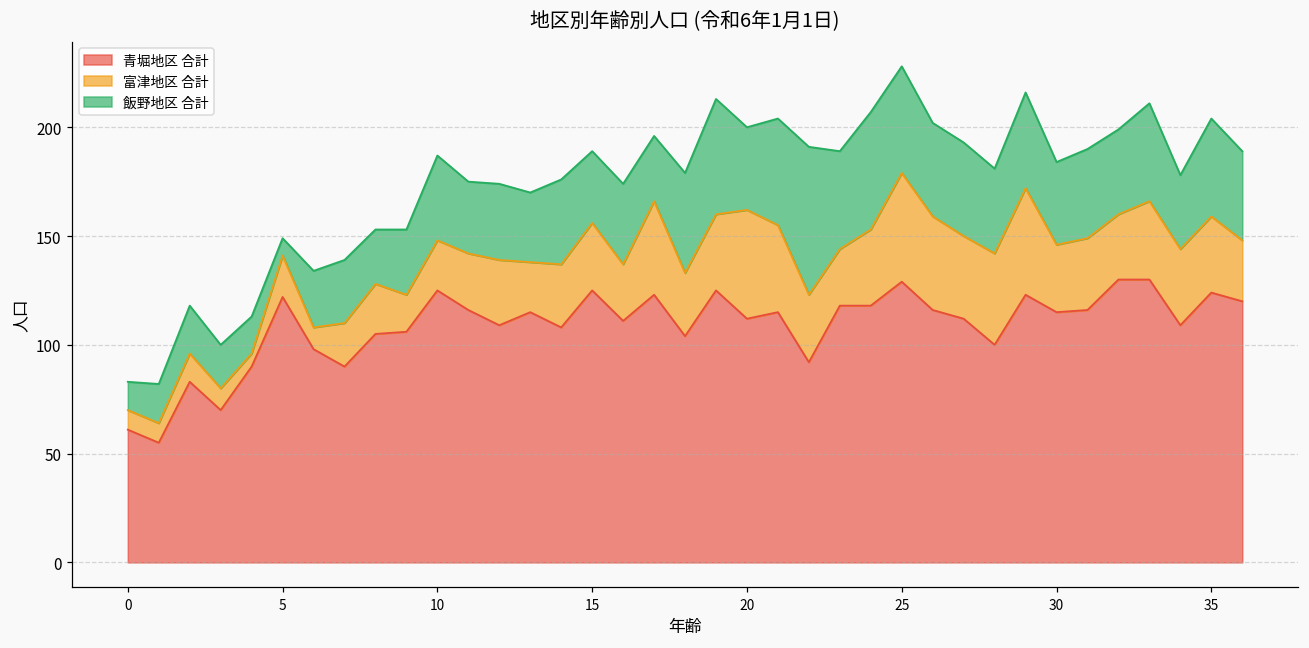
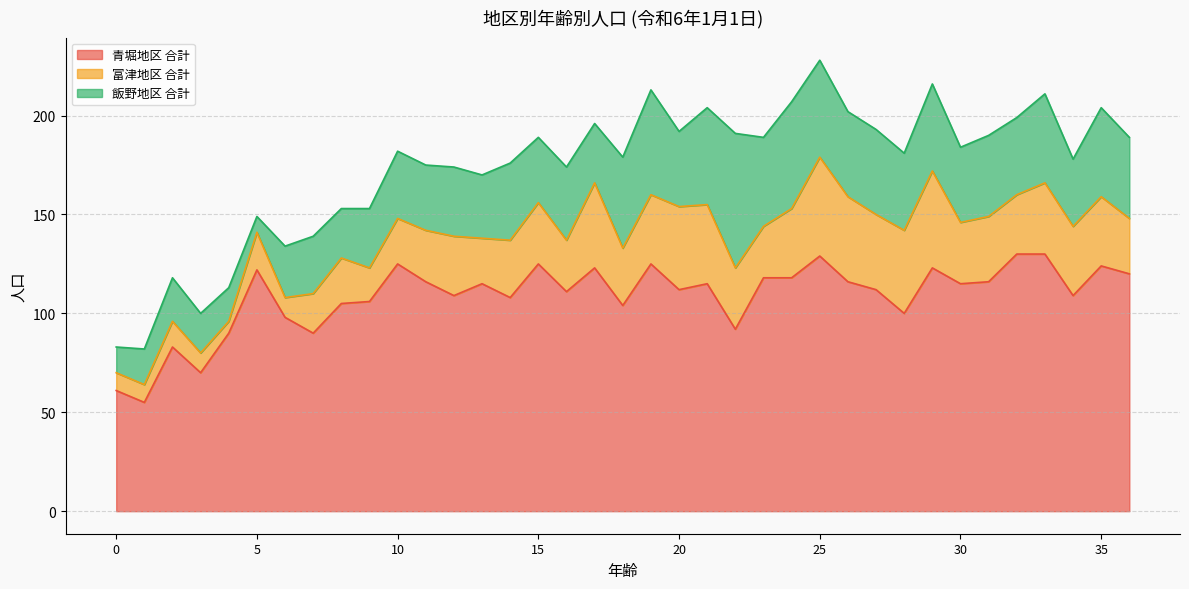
  {
    "青堀地区 合計": {
      "0": 61,
      "5": 122,
      "10": 125,
      "15": 125,
      "20": 112,
      "25": 129,
      "30": 115,
      "35": 124
    },
    "富津地区 合計": {
      "0": 9,
      "5": 19,
      "10": 23,
      "15": 31,
-     "20": 50,
+     "20": 42,
      "25": 50,
      "30": 31,
      "35": 35
    },
    "飯野地区 合計": {
      "0": 13,
      "5": 8,
-     "10": 39,
+     "10": 34,
      "15": 33,
      "20": 38,
      "25": 49,
      "30": 38,
      "35": 45
    }
  }
